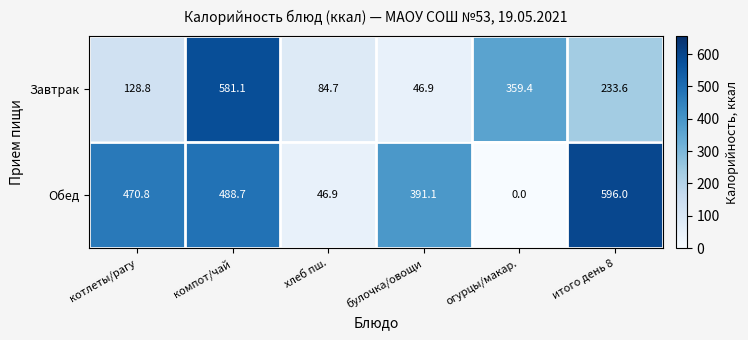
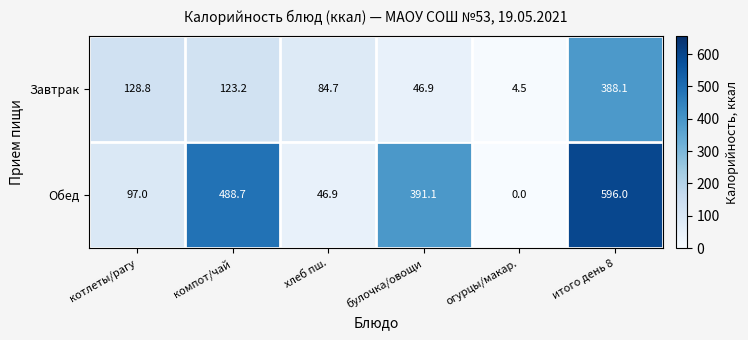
  {
    "Завтрак": {
      "котлеты/рагу": 128.8,
-     "компот/чай": 581.1,
+     "компот/чай": 123.2,
      "хлеб пш.": 84.7,
      "булочка/овощи": 46.9,
-     "огурцы/макар.": 359.4,
-     "итого день 8": 233.6
+     "огурцы/макар.": 4.5,
+     "итого день 8": 388.1
    },
    "Обед": {
-     "котлеты/рагу": 470.8,
+     "котлеты/рагу": 97.0,
      "компот/чай": 488.7,
      "хлеб пш.": 46.9,
      "булочка/овощи": 391.1,
      "огурцы/макар.": 0.0,
      "итого день 8": 596.0
    }
  }
